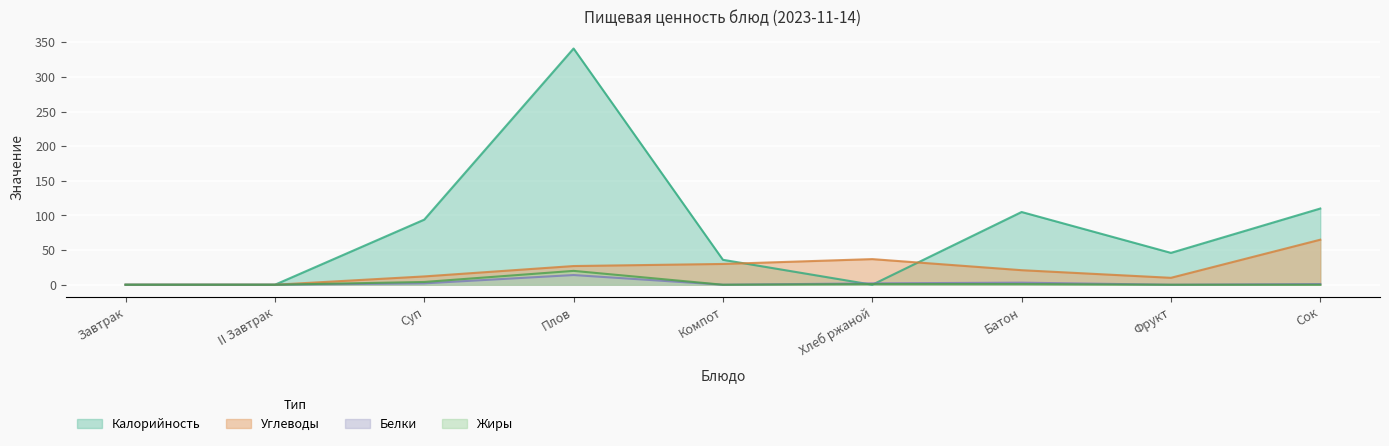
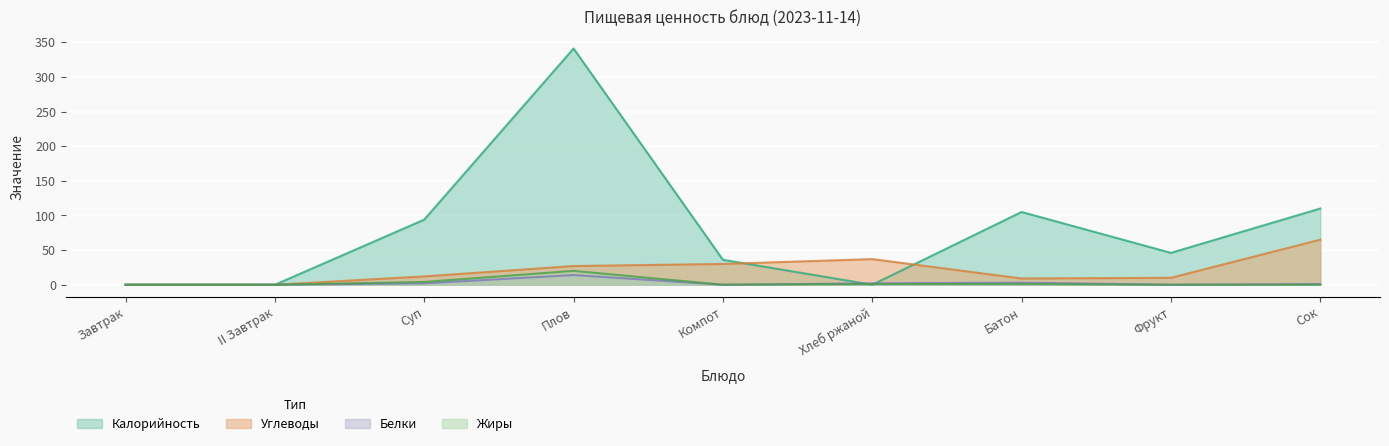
  {
    "Углеводы": {
      "Суп": 10,
      "Плов": 30,
      "Компот": 30,
      "Хлеб ржаной": 40,
-     "Батон": 20,
+     "Батон": 10,
      "Фрукт": 10,
      "Сок": 70
    }
  }
